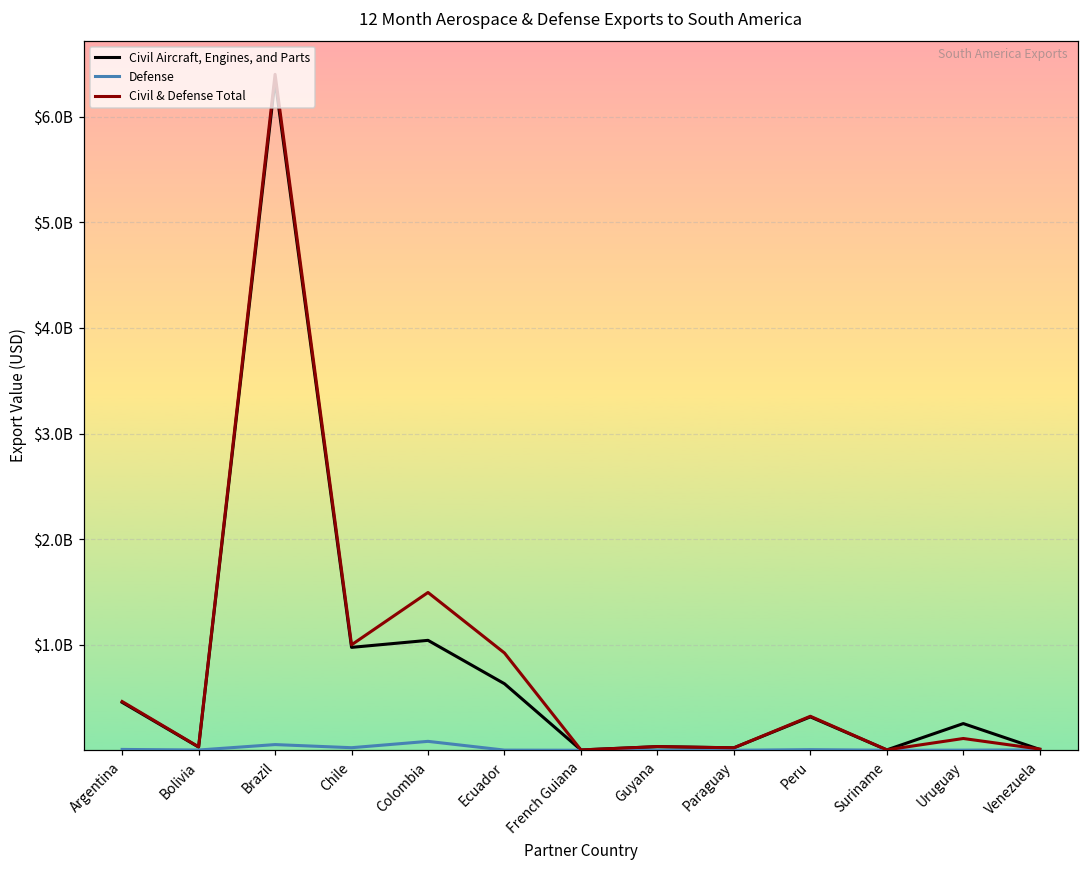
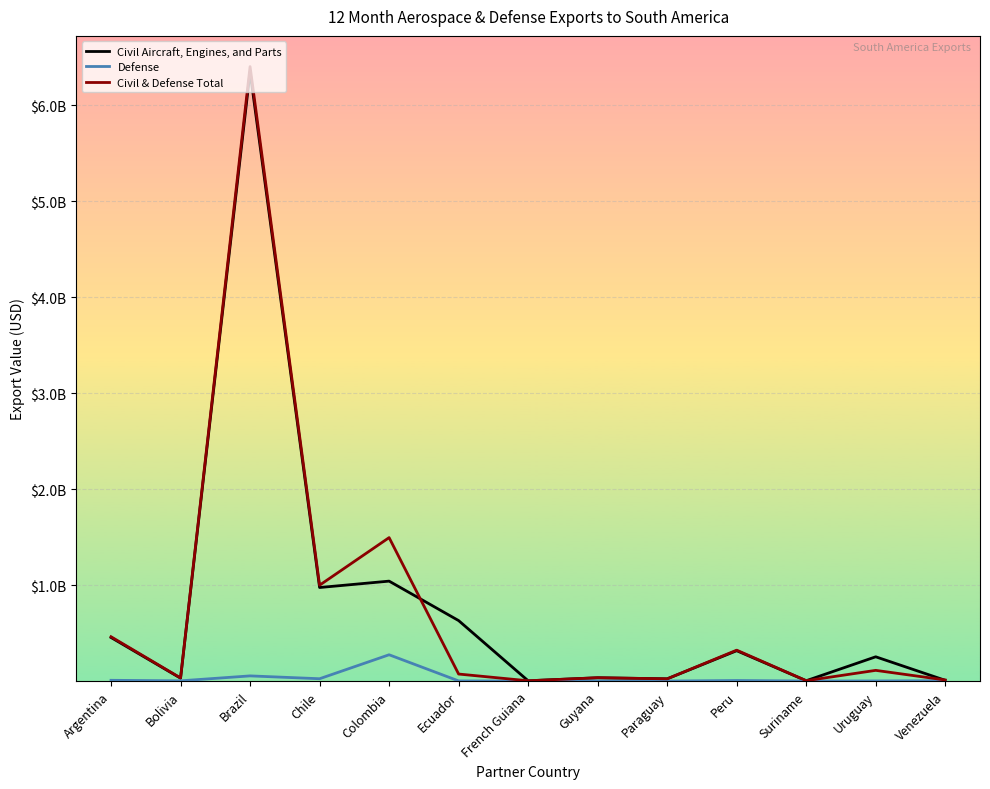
  {
    "Civil Aircraft, Engines, and Parts": {
      "Colombia": "$1000000000",
      "Ecuador": "$600000000",
      "Uruguay": "$300000000"
    },
    "Defense": {
      "Argentina": "$0",
      "Bolivia": "$0",
      "Brazil": "$100000000",
      "Chile": "$0",
-     "Colombia": "$100000000",
+     "Colombia": "$300000000",
      "Ecuador": "$0",
      "Guyana": "$0",
      "Peru": "$0",
      "Uruguay": "$0"
    },
    "Civil & Defense Total": {
      "Colombia": "$1500000000",
-     "Ecuador": "$900000000",
+     "Ecuador": "$100000000",
      "Uruguay": "$100000000"
    }
  }
